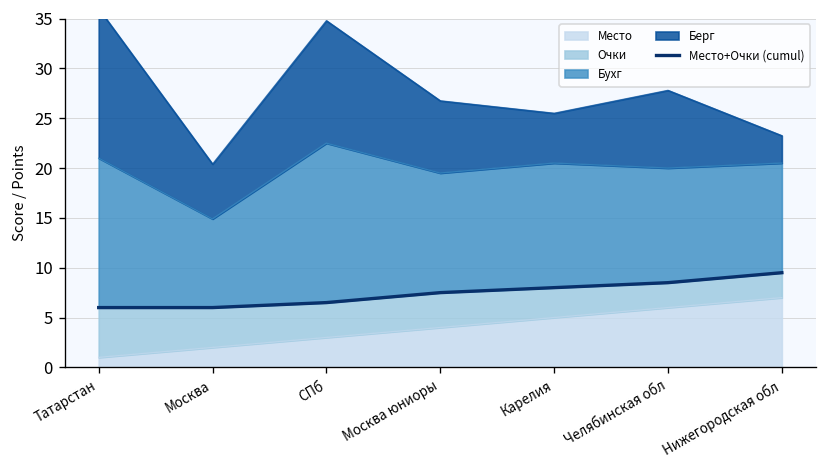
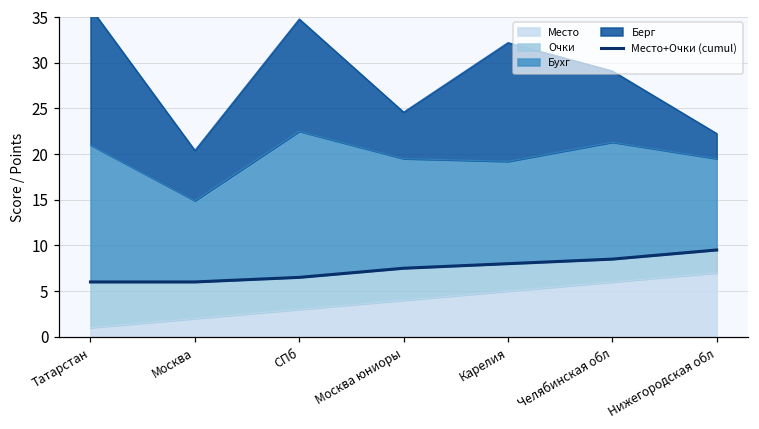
  {
    "Бухг": {
      "Татарстан": 15,
      "Москва": 9,
      "СПб": 16,
      "Москва юниоры": 12,
-     "Карелия": 13,
-     "Челябинская обл": 12,
-     "Нижегородская обл": 11
+     "Карелия": 11,
+     "Челябинская обл": 13,
+     "Нижегородская обл": 10
    },
    "Берг": {
      "Москва": 5,
      "СПб": 12,
-     "Москва юниоры": 7,
-     "Карелия": 5,
+     "Москва юниоры": 5,
+     "Карелия": 13,
      "Нижегородская обл": 3
    }
  }
